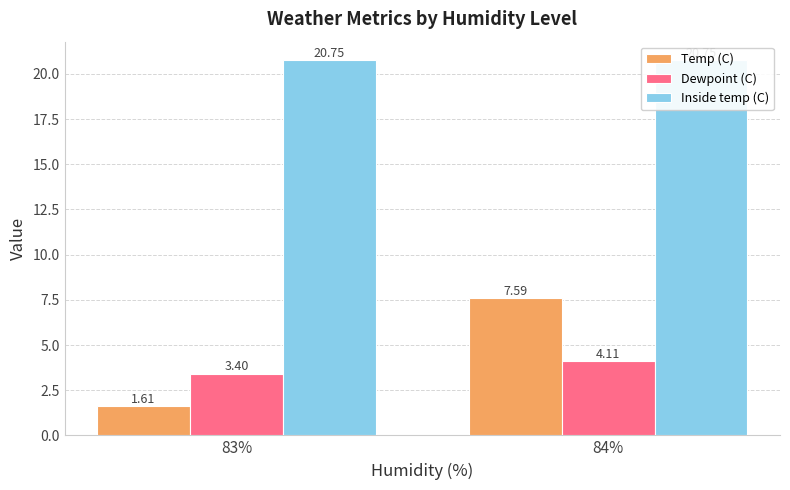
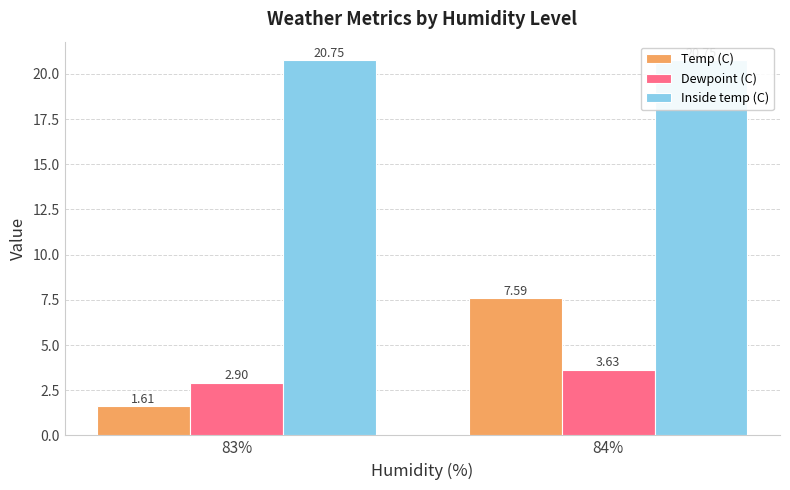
  {
    "Temp (C)": {
      "83%": 1.61,
      "84%": 7.59
    },
    "Dewpoint (C)": {
-     "83%": 3.40,
-     "84%": 4.11
+     "83%": 2.90,
+     "84%": 3.63
    },
    "Inside temp (C)": {
      "83%": 20.75
    }
  }
